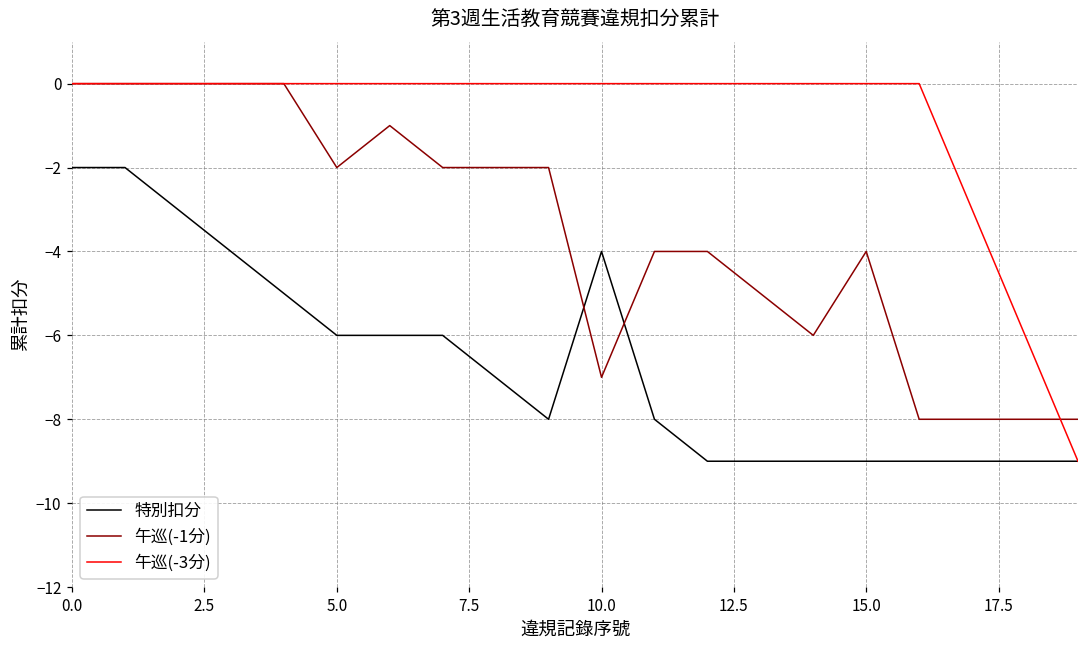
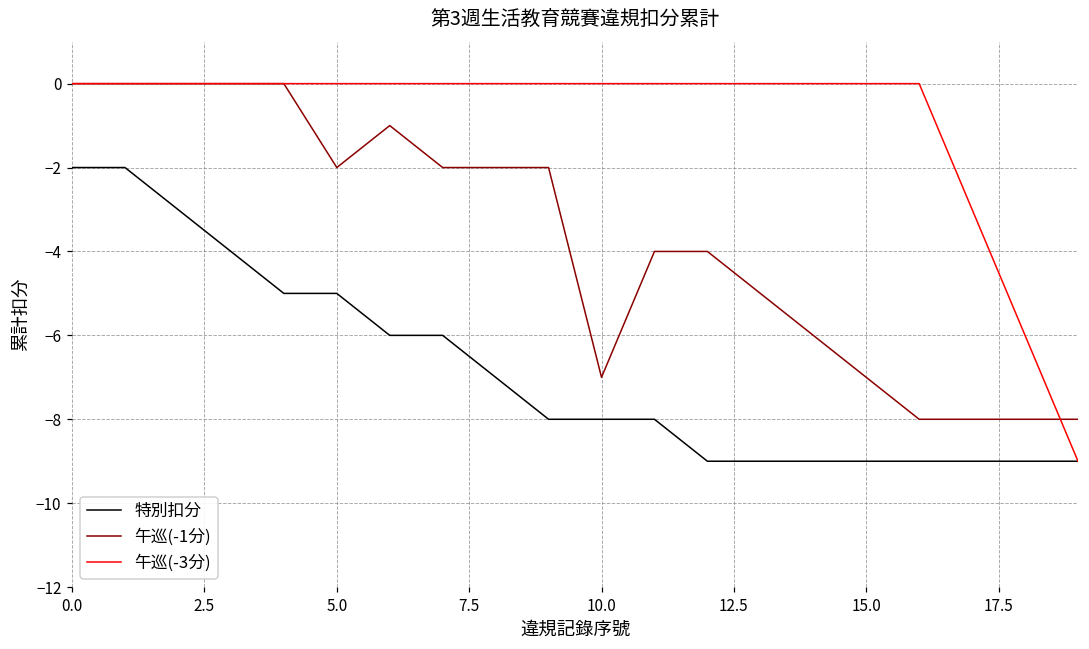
  {
    "特別扣分": {
      "0.0": -2,
-     "5.0": -6,
-     "10.0": -4,
+     "5.0": -5,
+     "10.0": -8,
      "15.0": -9
    },
    "午巡(-1分)": {
      "5.0": -2,
      "10.0": -7,
-     "15.0": -4
+     "15.0": -7
    },
    "午巡(-3分)": {
      "5.0": 0,
      "10.0": 0,
      "15.0": 0
    }
  }
